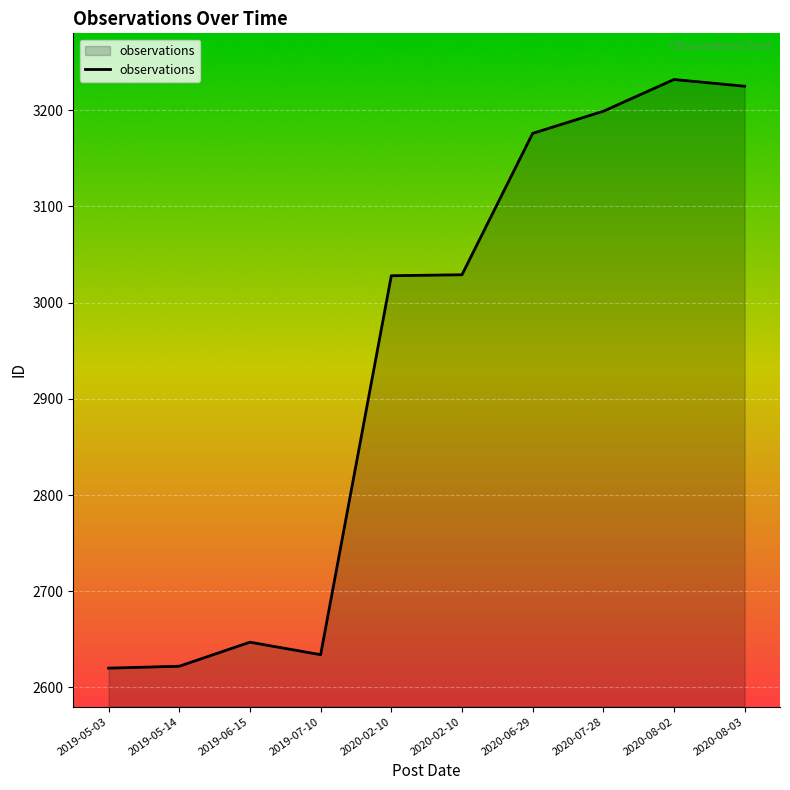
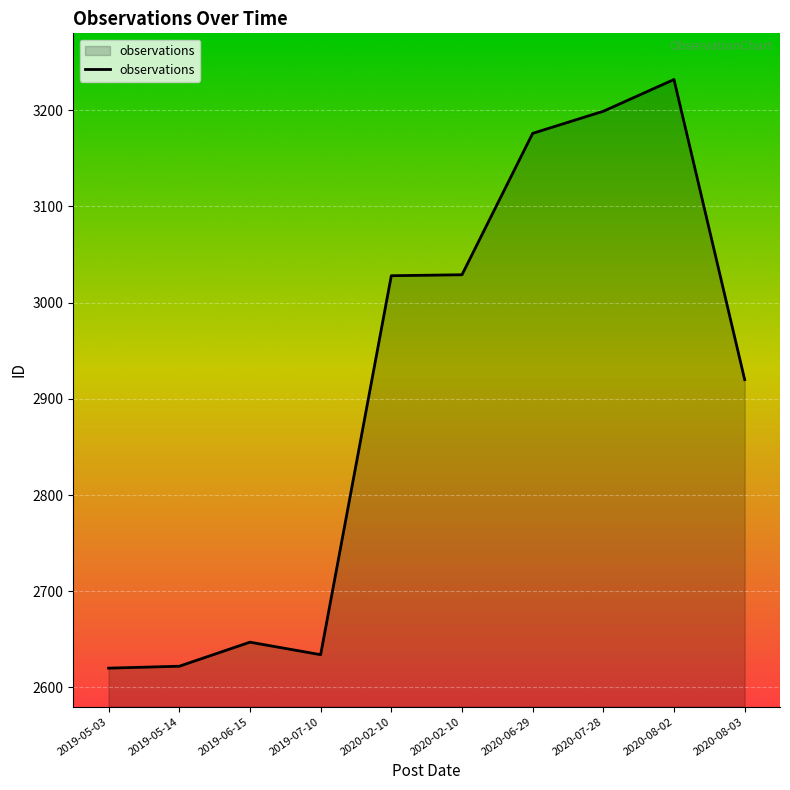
  {
    "2019-05-03": 2620,
    "2019-05-14": 2620,
    "2019-06-15": 2650,
    "2019-07-10": 2630,
    "2020-06-29": 3180,
    "2020-07-28": 3200,
    "2020-08-02": 3230,
-   "2020-08-03": 3230
+   "2020-08-03": 2920
  }
